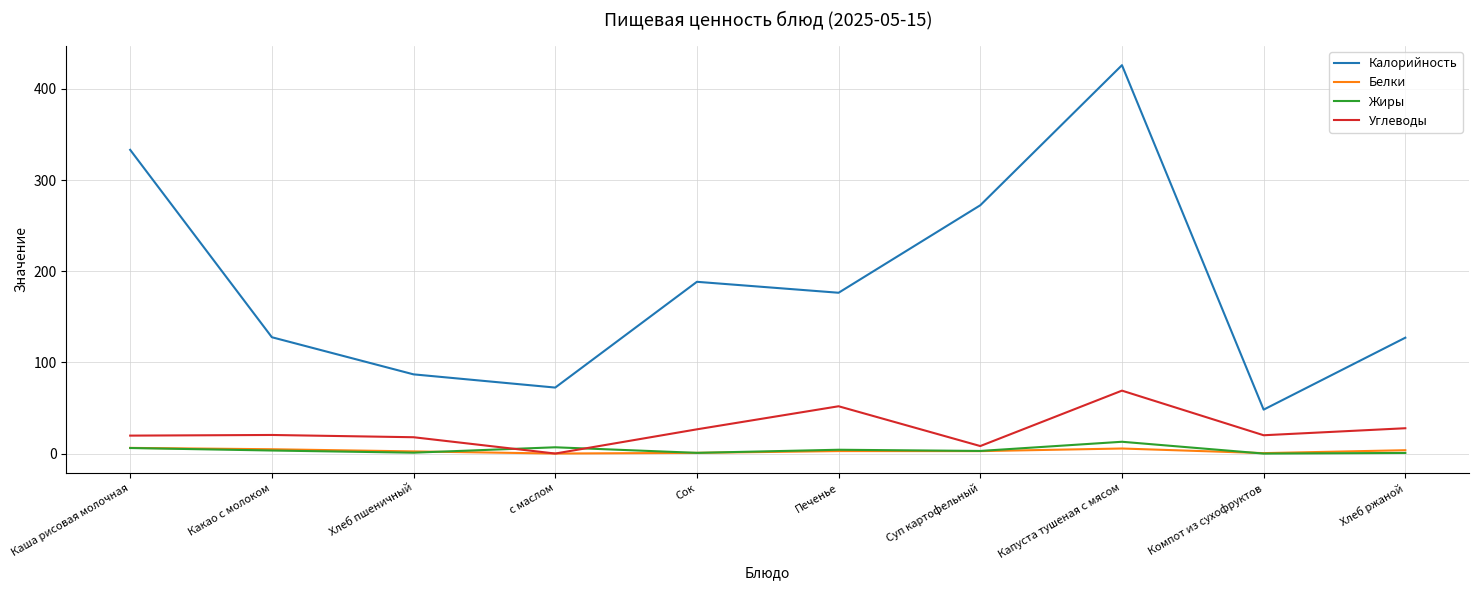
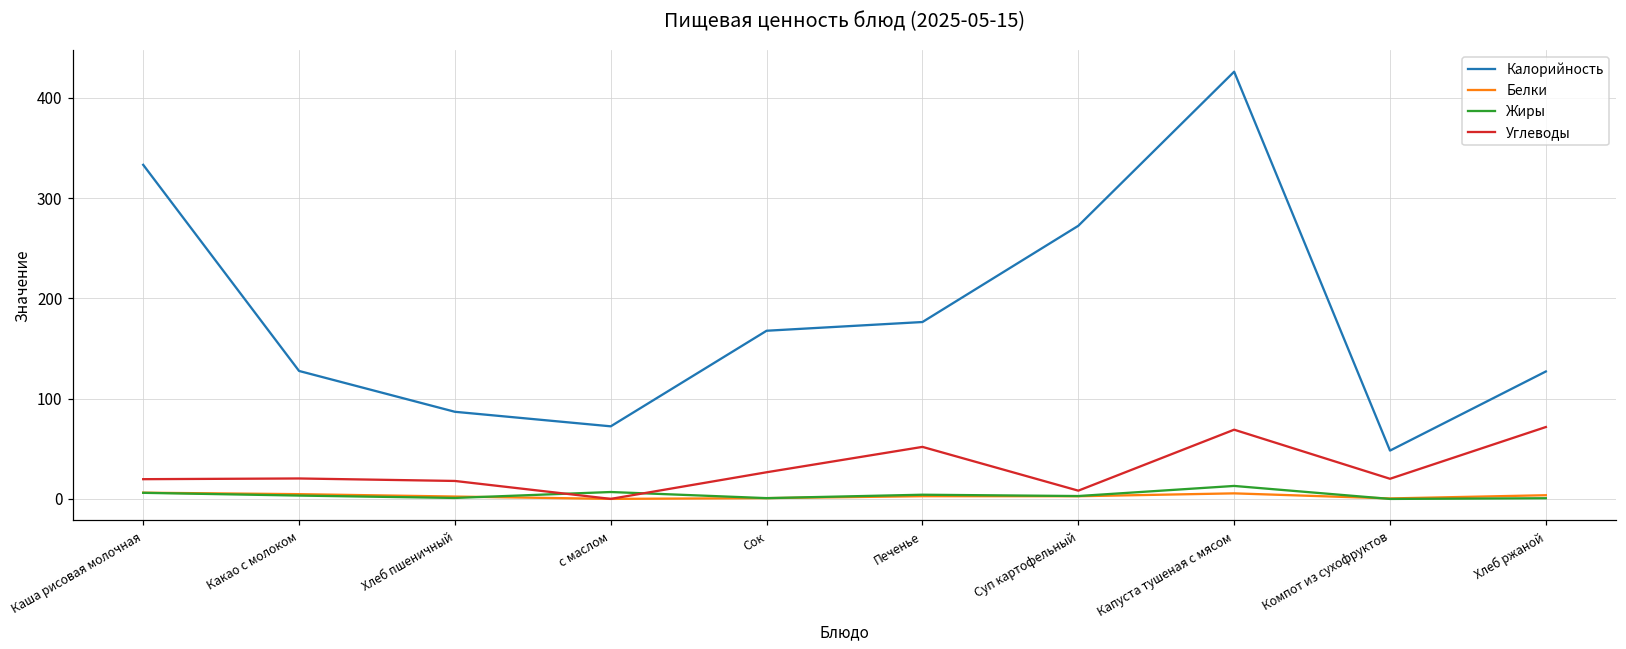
  {
    "Калорийность": {
      "Каша рисовая молочная": 330,
      "Какао с молоком": 130,
      "Хлеб пшеничный": 90,
      "с маслом": 70,
-     "Сок": 190,
+     "Сок": 170,
      "Печенье": 180,
      "Суп картофельный": 270,
      "Капуста тушеная с мясом": 430,
      "Компот из сухофруктов": 50,
      "Хлеб ржаной": 130
    },
    "Белки": {
      "Капуста тушеная с мясом": 10,
      "Хлеб ржаной": 0
    },
    "Жиры": {
      "с маслом": 10,
      "Капуста тушеная с мясом": 10,
      "Хлеб ржаной": 0
    },
    "Углеводы": {
      "Каша рисовая молочная": 20,
      "Какао с молоком": 20,
      "Хлеб пшеничный": 20,
      "Сок": 30,
      "Печенье": 50,
      "Суп картофельный": 10,
      "Капуста тушеная с мясом": 70,
      "Компот из сухофруктов": 20,
-     "Хлеб ржаной": 30
+     "Хлеб ржаной": 70
    }
  }
